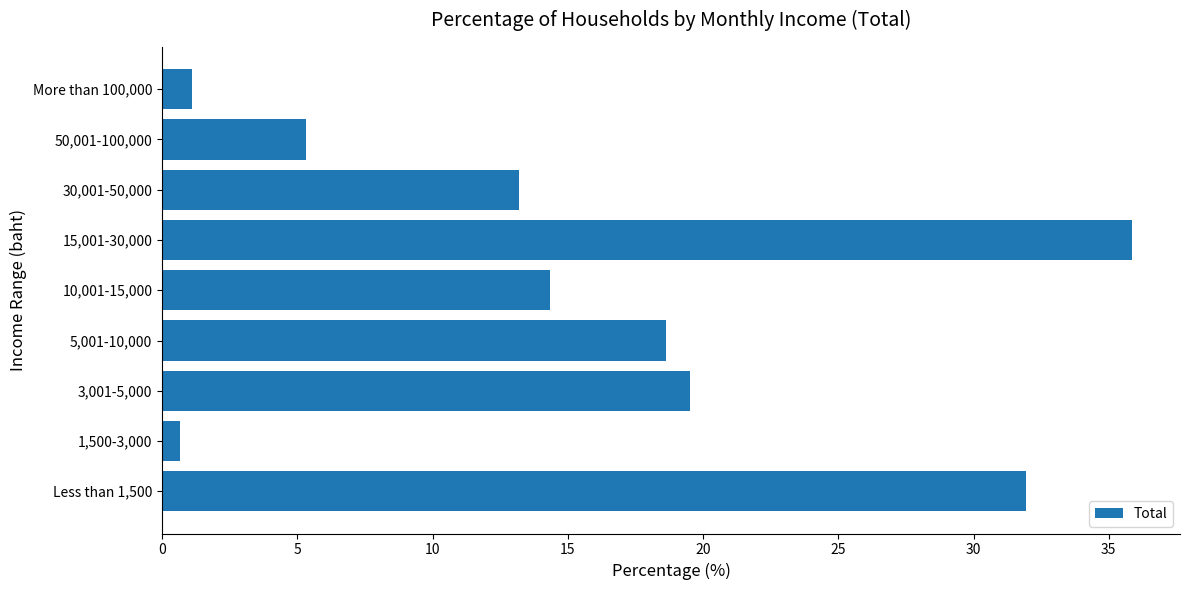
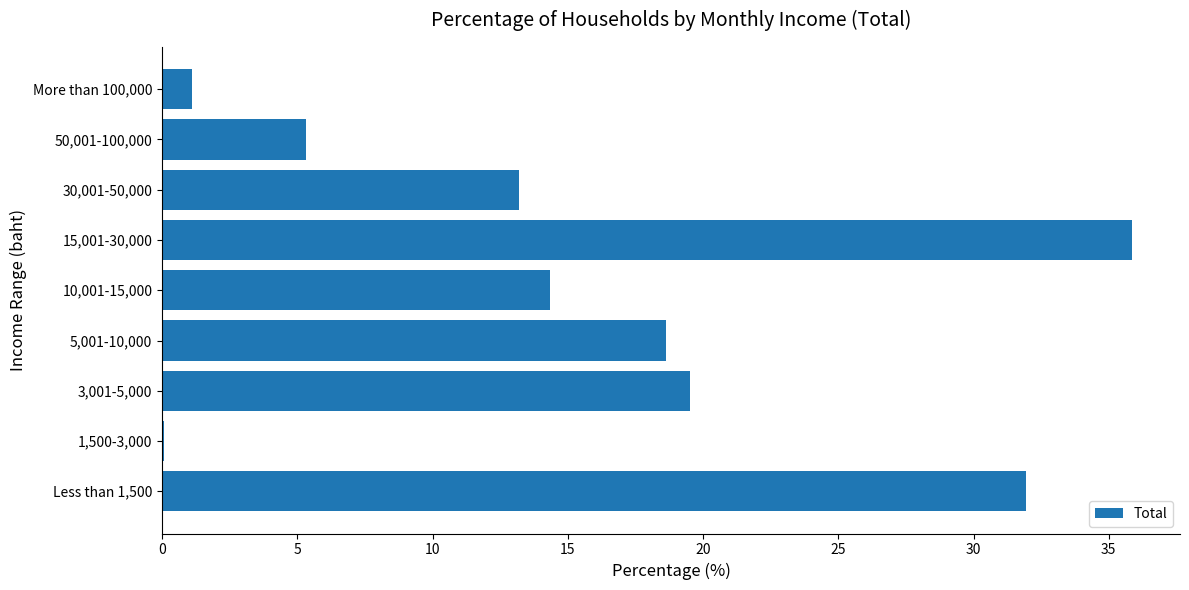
  {
    "More than 100,000": 1.1,
    "50,001-100,000": 5.3,
    "30,001-50,000": 13.2,
    "15,001-30,000": 35.8,
    "10,001-15,000": 14.4,
    "5,001-10,000": 18.6,
    "3,001-5,000": 19.5,
-   "1,500-3,000": 0.7,
+   "1,500-3,000": 0.1,
    "Less than 1,500": 31.9
  }
